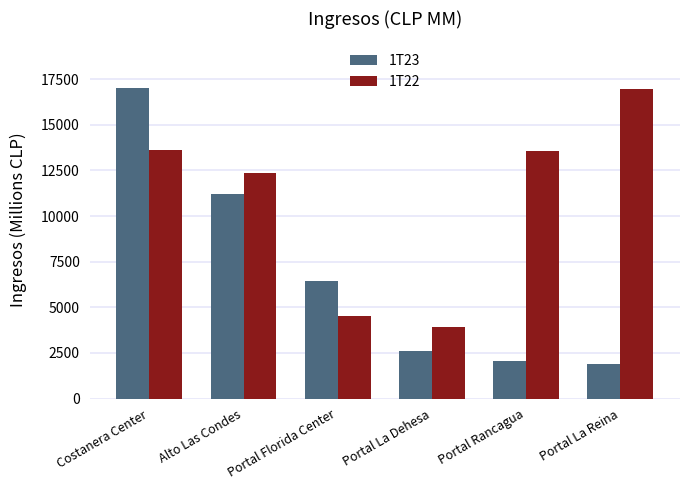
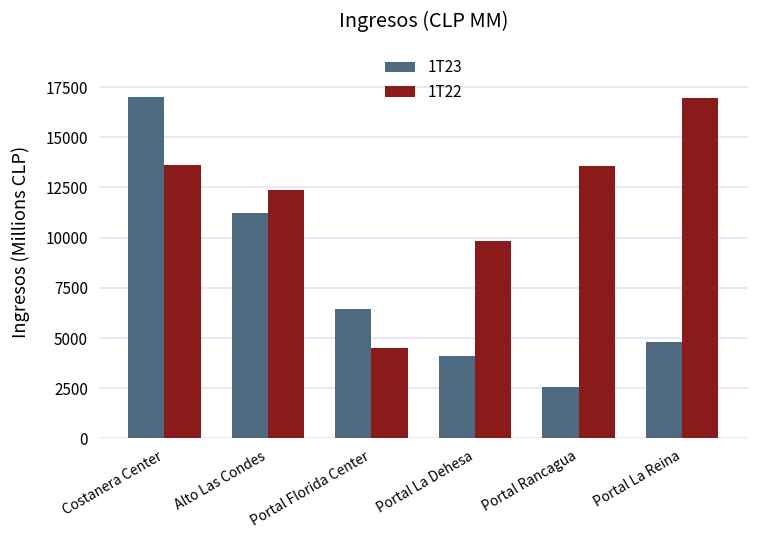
  {
    "1T23": {
      "Costanera Center": 17000,
      "Alto Las Condes": 11200,
      "Portal Florida Center": 6500,
-     "Portal La Dehesa": 2600,
-     "Portal Rancagua": 2100,
-     "Portal La Reina": 1900
+     "Portal La Dehesa": 4100,
+     "Portal Rancagua": 2500,
+     "Portal La Reina": 4800
    },
    "1T22": {
      "Costanera Center": 13600,
      "Alto Las Condes": 12400,
      "Portal Florida Center": 4500,
-     "Portal La Dehesa": 3900,
+     "Portal La Dehesa": 9800,
      "Portal Rancagua": 13500,
      "Portal La Reina": 16900
    }
  }
